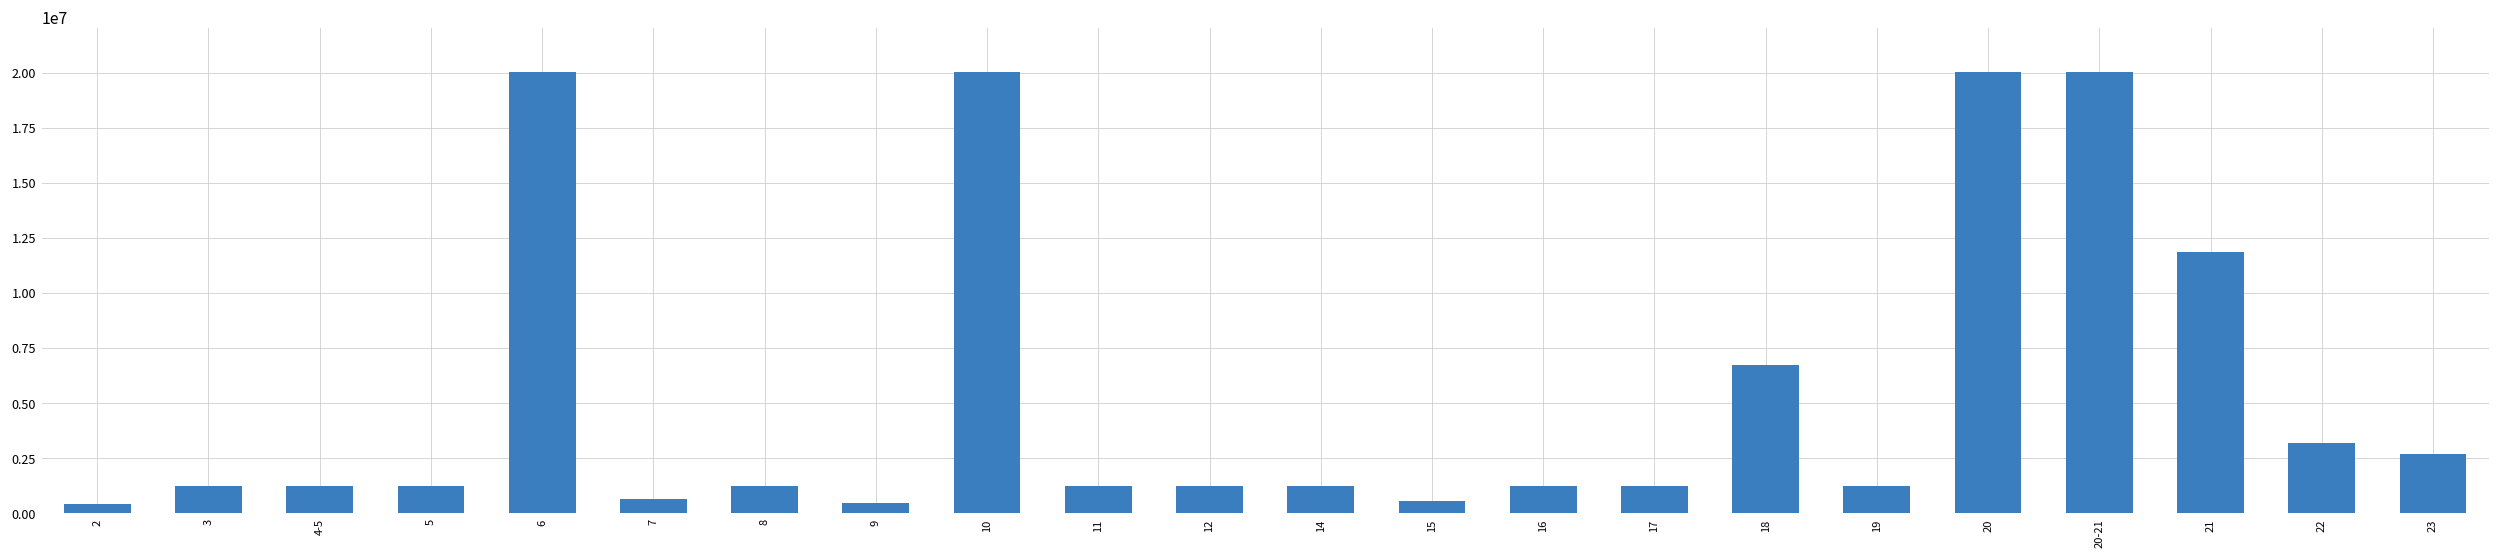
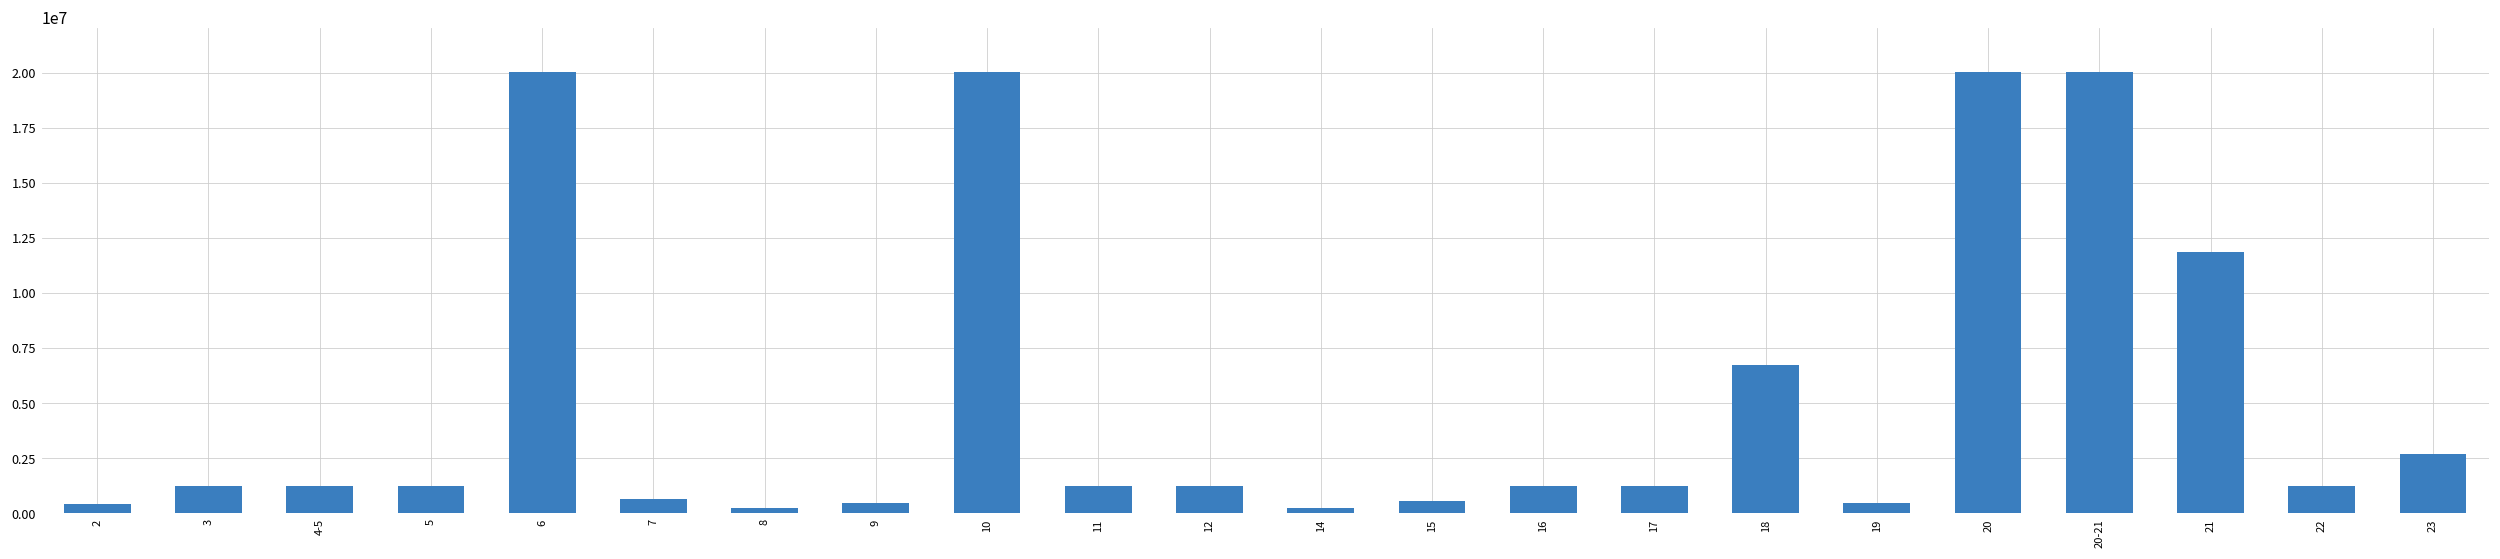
  {
    "2": 400000,
    "3": 1200000,
    "4-5": 1200000,
    "5": 1200000,
    "6": 20000000,
    "7": 600000,
-   "8": 1200000,
+   "8": 200000,
    "9": 500000,
    "10": 20000000,
    "11": 1200000,
    "12": 1200000,
-   "14": 1200000,
+   "14": 300000,
    "15": 600000,
    "16": 1200000,
    "17": 1200000,
    "18": 6700000,
-   "19": 1200000,
+   "19": 500000,
    "20": 20000000,
    "20-21": 20000000,
    "21": 11900000,
-   "22": 3200000,
+   "22": 1200000,
    "23": 2700000
  }
